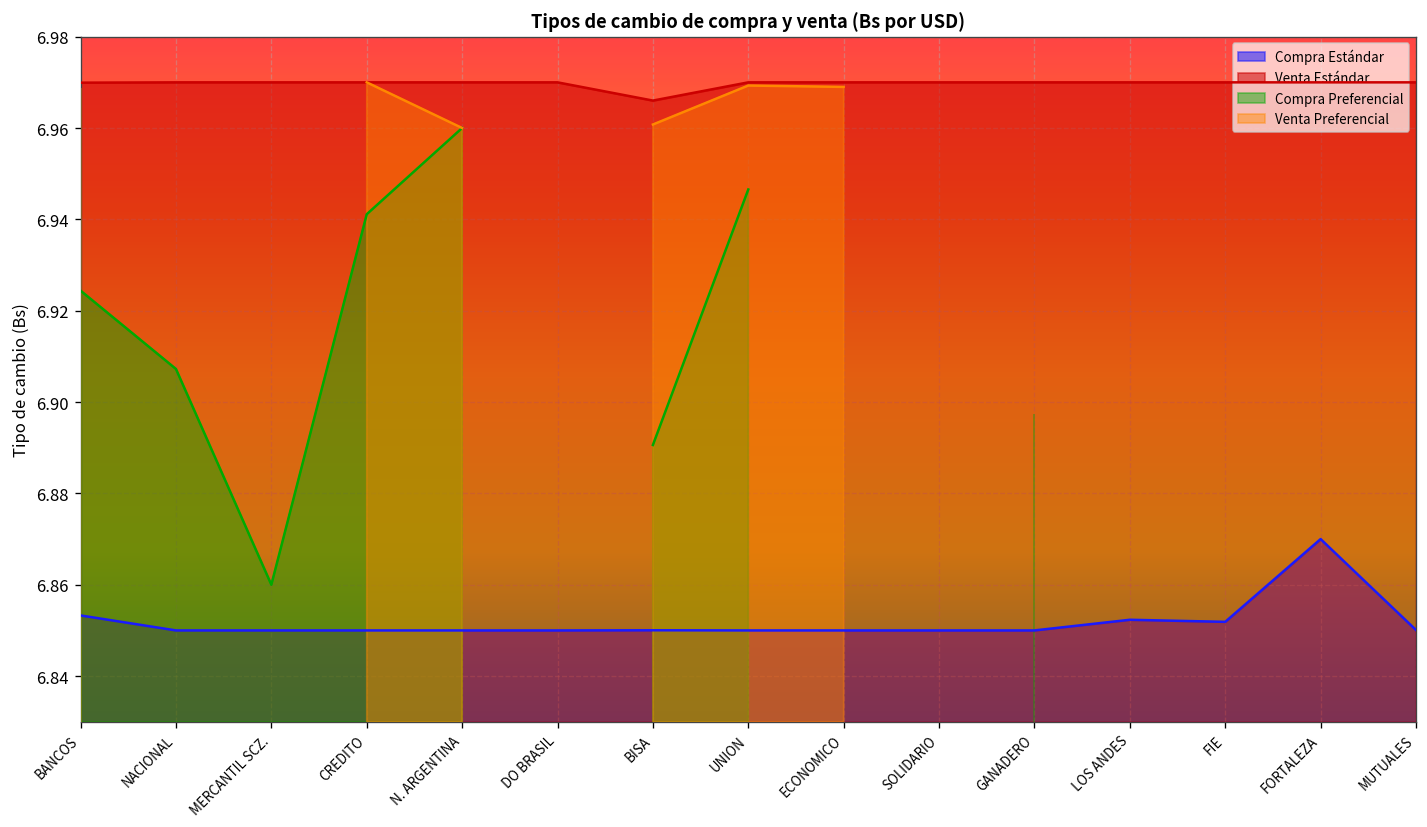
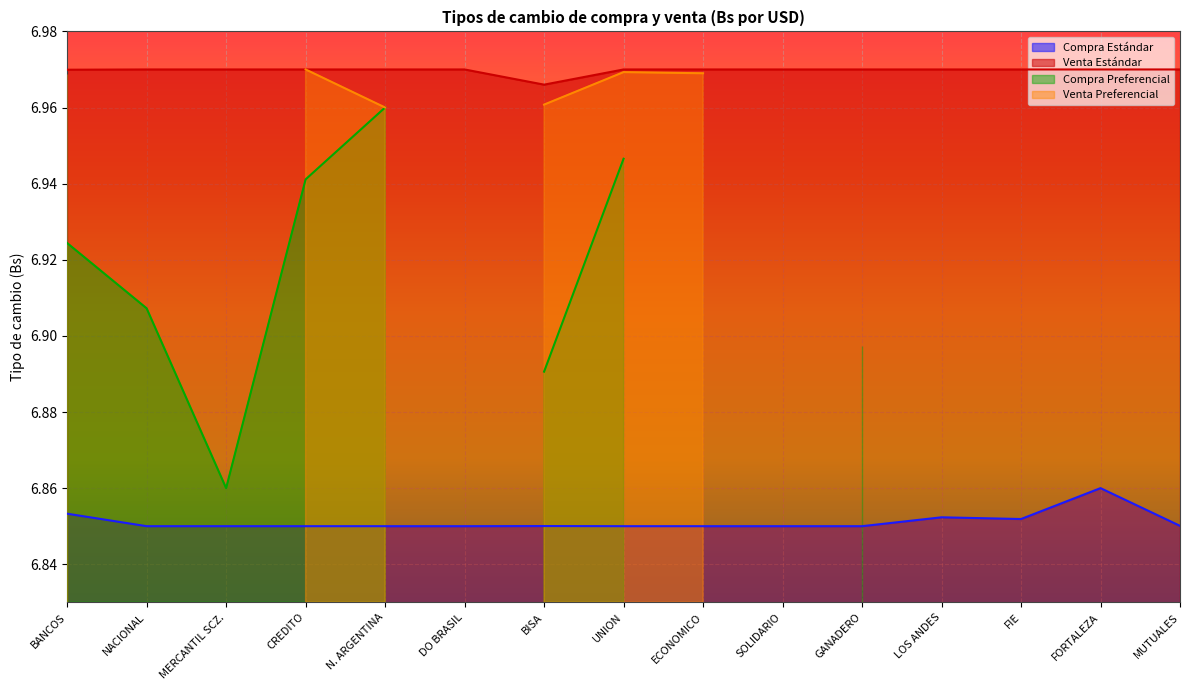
  {
    "Compra Estándar": {
      "BANCOS": 6.853,
      "NACIONAL": 6.85,
      "MERCANTIL SCZ.": 6.85,
      "CREDITO": 6.85,
      "N. ARGENTINA": 6.85,
      "DO BRASIL": 6.85,
      "BISA": 6.85,
      "UNION": 6.85,
      "ECONOMICO": 6.85,
      "SOLIDARIO": 6.85,
      "GANADERO": 6.85,
      "LOS ANDES": 6.852,
      "FIE": 6.852,
-     "FORTALEZA": 6.87,
+     "FORTALEZA": 6.86,
      "MUTUALES": 6.85
    },
    "Venta Estándar": {
      "BANCOS": 6.97,
      "NACIONAL": 6.97,
      "MERCANTIL SCZ.": 6.97,
      "N. ARGENTINA": 6.97,
      "DO BRASIL": 6.97,
      "BISA": 6.966,
      "UNION": 6.97,
      "ECONOMICO": 6.97,
      "SOLIDARIO": 6.97,
      "GANADERO": 6.97,
      "LOS ANDES": 6.97,
      "FIE": 6.97,
      "MUTUALES": 6.97
    }
  }
